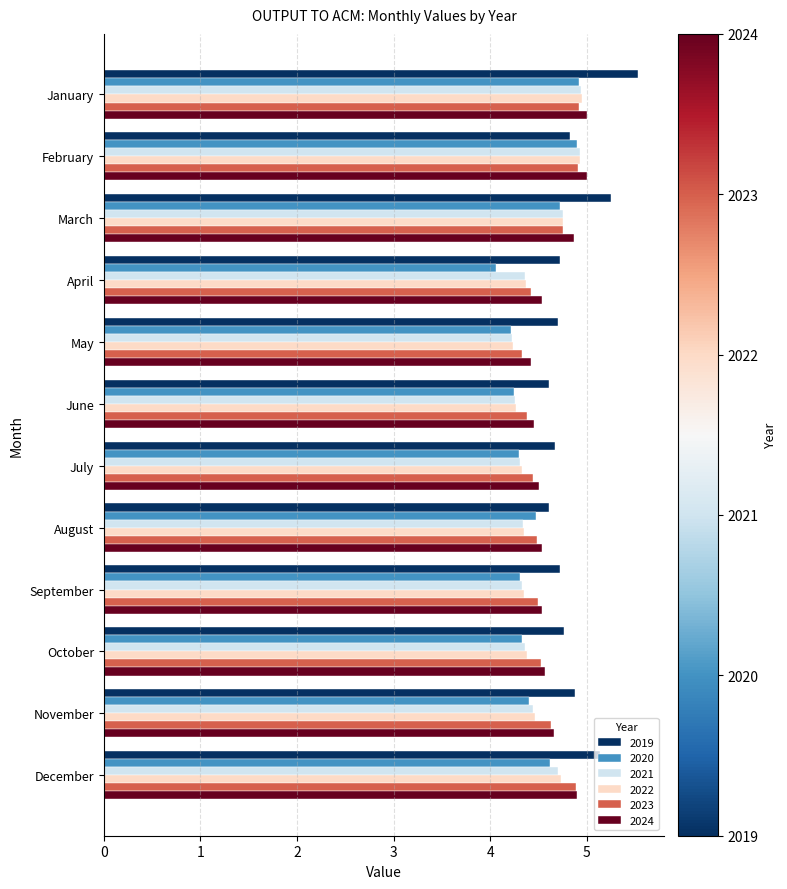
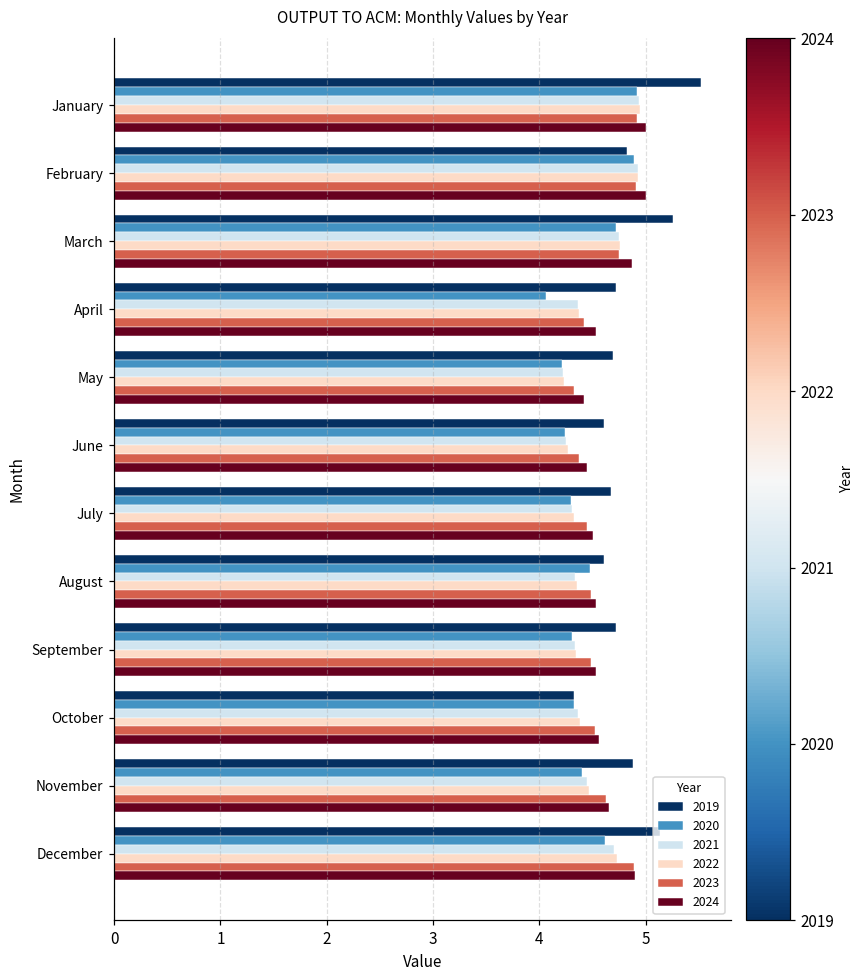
  {
    "2019": {
      "January": 5.5,
      "February": 4.8,
      "March": 5.3,
      "April": 4.7,
      "May": 4.7,
      "June": 4.6,
      "July": 4.7,
      "August": 4.6,
      "September": 4.7,
-     "October": 4.8,
+     "October": 4.3,
      "November": 4.9
    },
    "2020": {
      "January": 4.9,
      "February": 4.9,
      "March": 4.7,
      "April": 4.1,
      "May": 4.2,
      "June": 4.2,
      "July": 4.3,
      "August": 4.5,
      "September": 4.3,
      "October": 4.3,
      "November": 4.4,
      "December": 4.6
    },
    "2021": {
      "January": 4.9,
      "February": 4.9,
      "March": 4.8,
      "April": 4.4,
      "May": 4.2,
      "June": 4.3,
      "July": 4.3,
      "August": 4.3,
      "September": 4.3,
      "October": 4.4,
      "November": 4.4,
      "December": 4.7
    },
    "2022": {
      "January": 4.9,
      "February": 4.9,
      "March": 4.8,
      "April": 4.4,
      "May": 4.2,
      "June": 4.3,
      "July": 4.3,
      "August": 4.4,
      "September": 4.3,
      "October": 4.4,
      "November": 4.5,
      "December": 4.7
    },
    "2023": {
      "January": 4.9,
      "February": 4.9,
      "March": 4.8,
      "April": 4.4,
      "May": 4.3,
      "June": 4.4,
      "July": 4.4,
      "August": 4.5,
      "September": 4.5,
      "October": 4.5,
      "November": 4.6,
      "December": 4.9
    },
    "2024": {
      "January": 5.0,
      "February": 5.0,
      "March": 4.9,
      "April": 4.5,
      "May": 4.4,
      "June": 4.5,
      "July": 4.5,
      "August": 4.5,
      "September": 4.5,
      "October": 4.6,
      "November": 4.7,
      "December": 4.9
    }
  }
